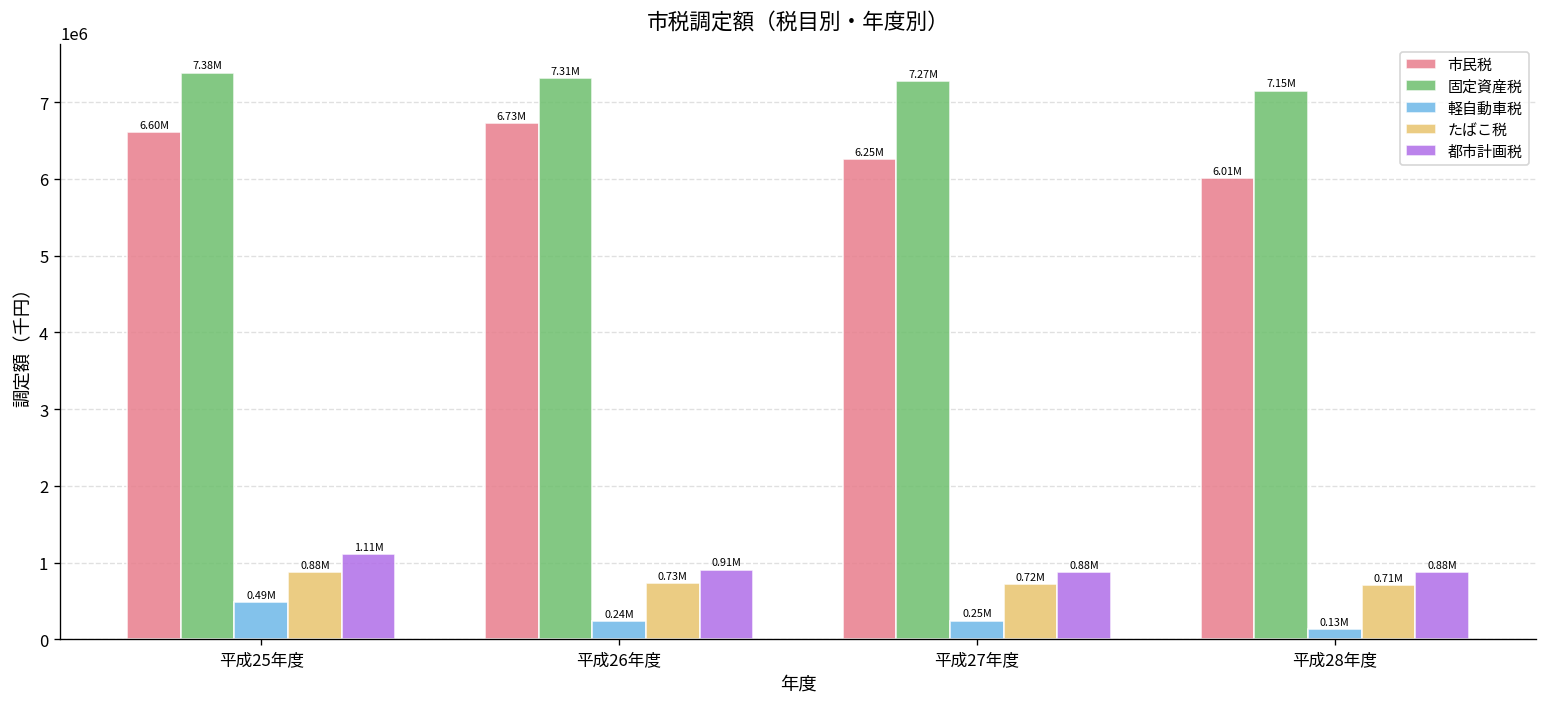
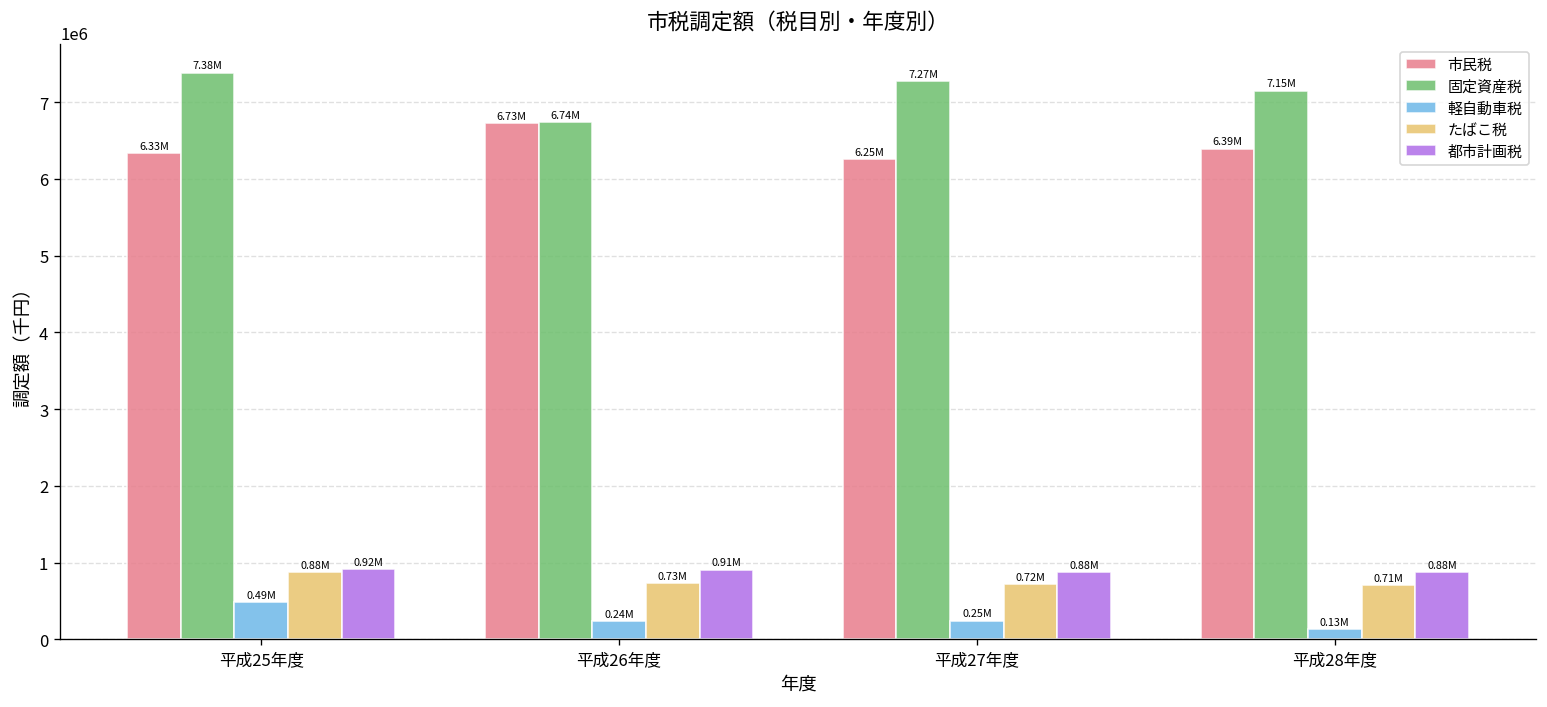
  {
    "市民税": {
-     "平成25年度": "6.60M",
+     "平成25年度": "6.33M",
      "平成26年度": "6.73M",
      "平成27年度": "6.25M",
-     "平成28年度": "6.01M"
+     "平成28年度": "6.39M"
    },
    "固定資産税": {
      "平成25年度": "7.38M",
-     "平成26年度": "7.31M",
+     "平成26年度": "6.74M",
      "平成27年度": "7.27M",
      "平成28年度": "7.15M"
    },
    "軽自動車税": {
      "平成25年度": "0.49M",
      "平成26年度": "0.24M",
      "平成27年度": "0.25M",
      "平成28年度": "0.13M"
    },
    "たばこ税": {
      "平成25年度": "0.88M",
      "平成26年度": "0.73M",
      "平成27年度": "0.72M",
      "平成28年度": "0.71M"
    },
    "都市計画税": {
-     "平成25年度": "1.11M",
+     "平成25年度": "0.92M",
      "平成26年度": "0.91M",
      "平成27年度": "0.88M",
      "平成28年度": "0.88M"
    }
  }
